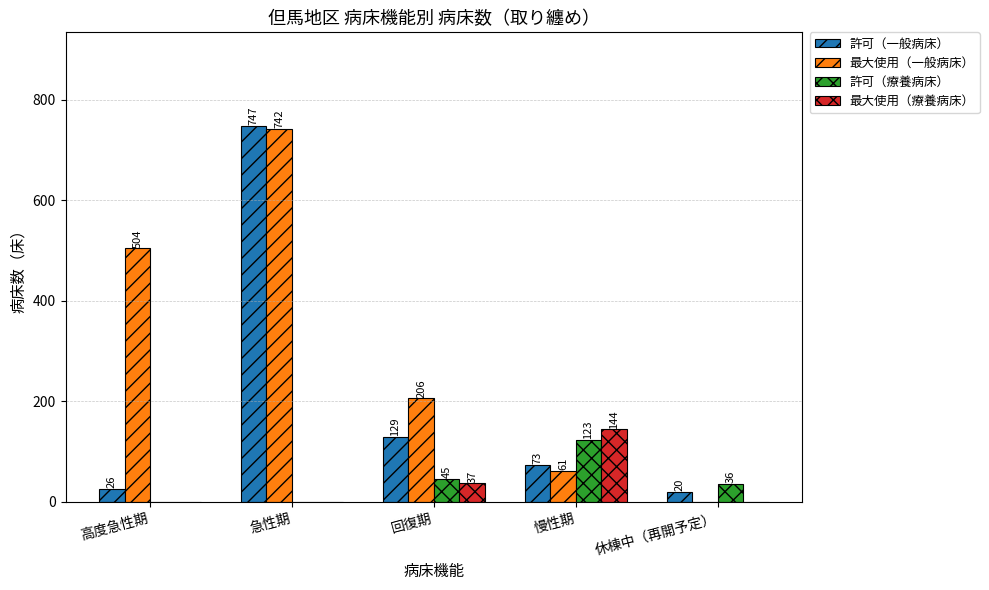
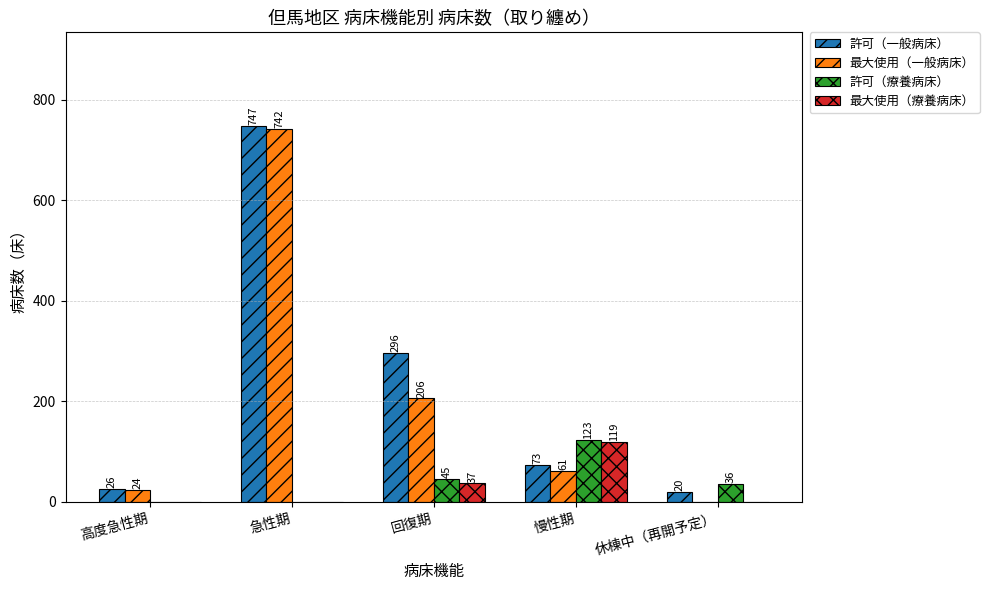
  {
    "許可（一般病床）": {
      "高度急性期": 26,
      "急性期": 747,
-     "回復期": 129,
+     "回復期": 296,
      "慢性期": 73,
      "休棟中（再開予定）": 20
    },
    "最大使用（一般病床）": {
-     "高度急性期": 504,
+     "高度急性期": 24,
      "急性期": 742,
      "回復期": 206,
      "慢性期": 61
    },
    "許可（療養病床）": {
      "回復期": 45,
      "慢性期": 123,
      "休棟中（再開予定）": 36
    },
    "最大使用（療養病床）": {
      "回復期": 37,
-     "慢性期": 144
+     "慢性期": 119
    }
  }
